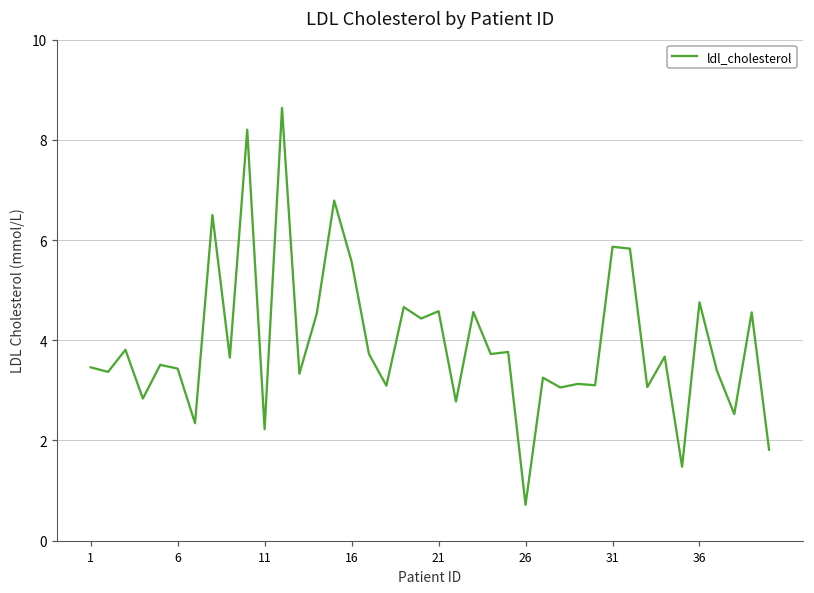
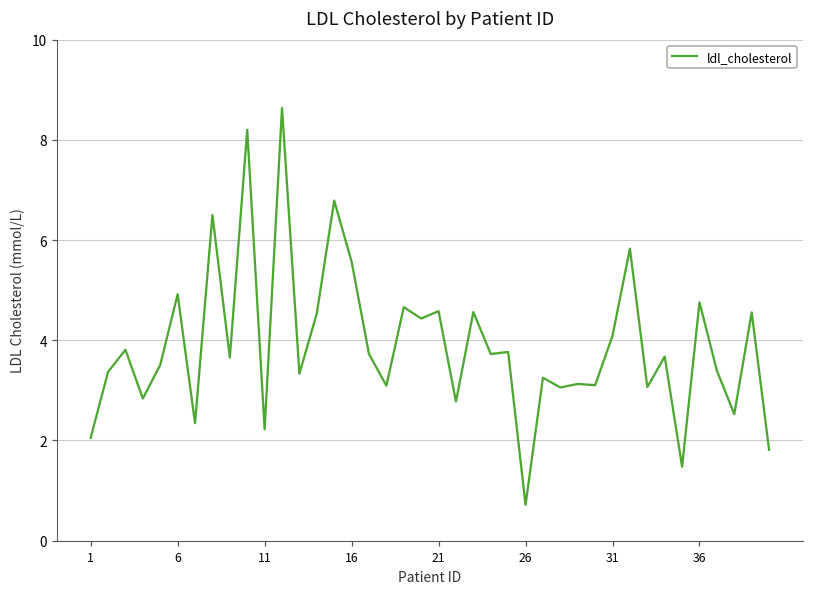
  {
-   "1": 3.5,
-   "6": 3.4,
+   "1": 2.1,
+   "6": 4.9,
    "11": 2.2,
    "16": 5.6,
    "21": 4.6,
    "26": 0.7,
-   "31": 5.9,
+   "31": 4.1,
    "36": 4.8
  }
